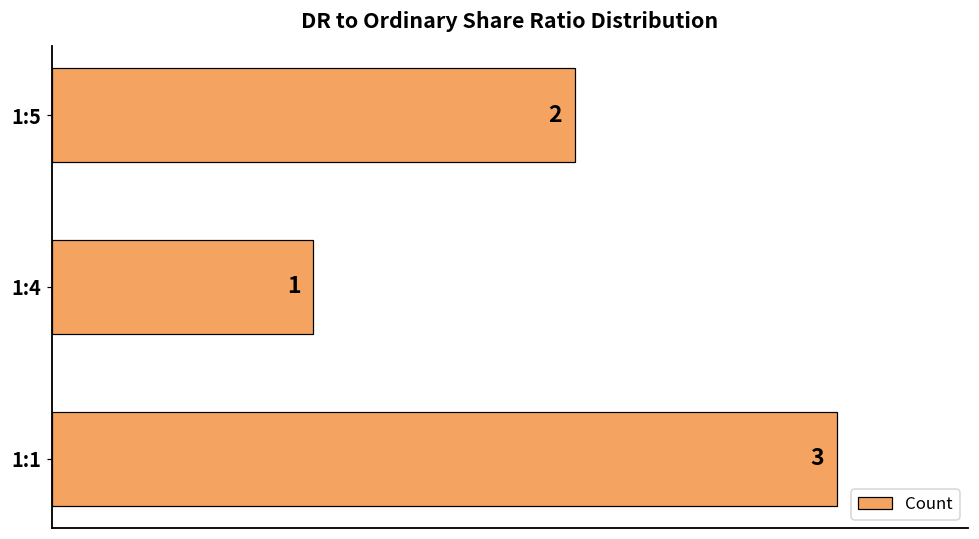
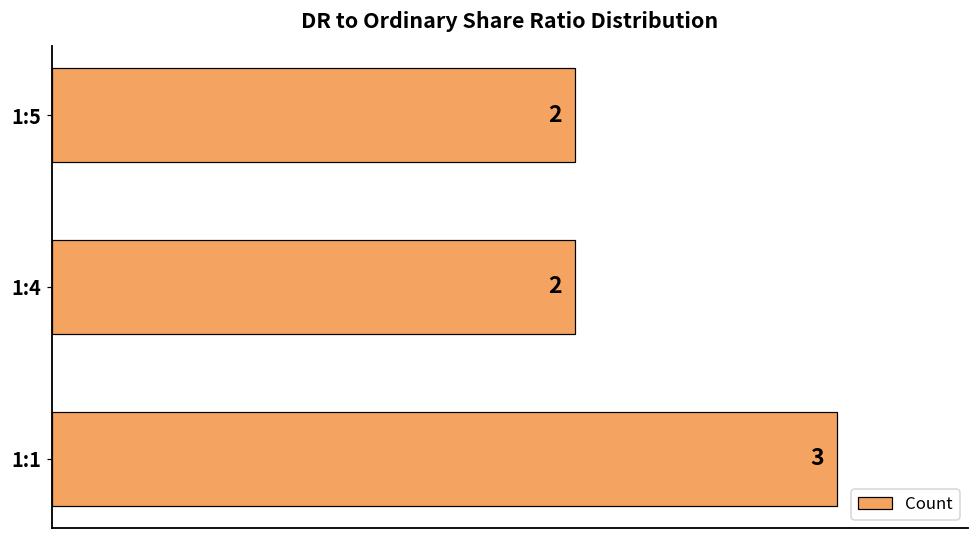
  {
    "1:5": 2,
-   "1:4": 1,
+   "1:4": 2,
    "1:1": 3
  }
